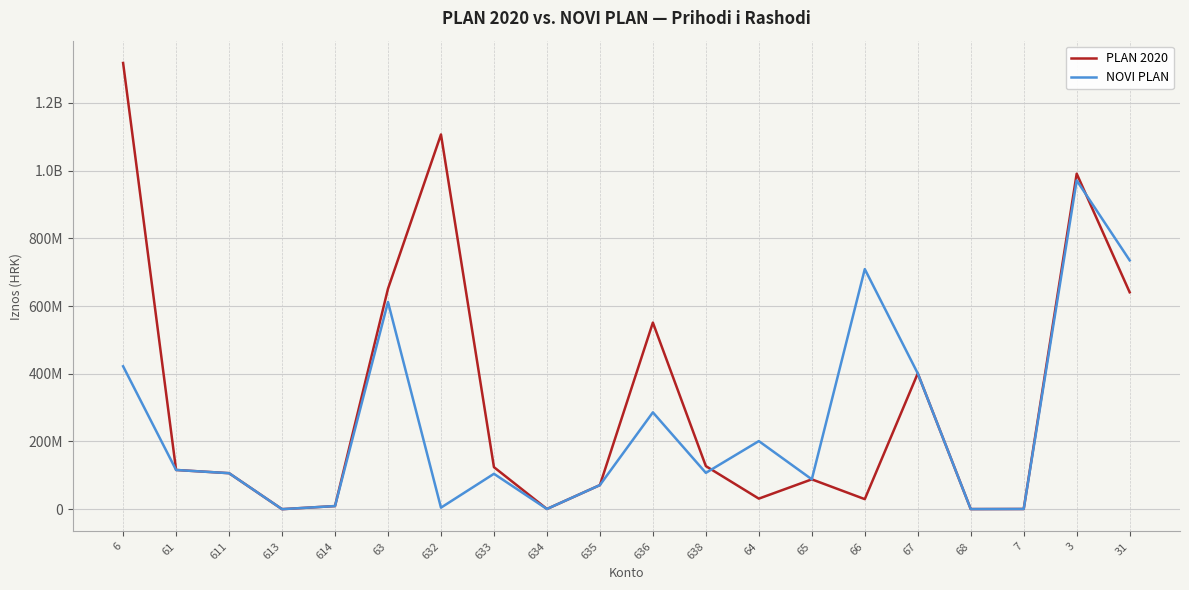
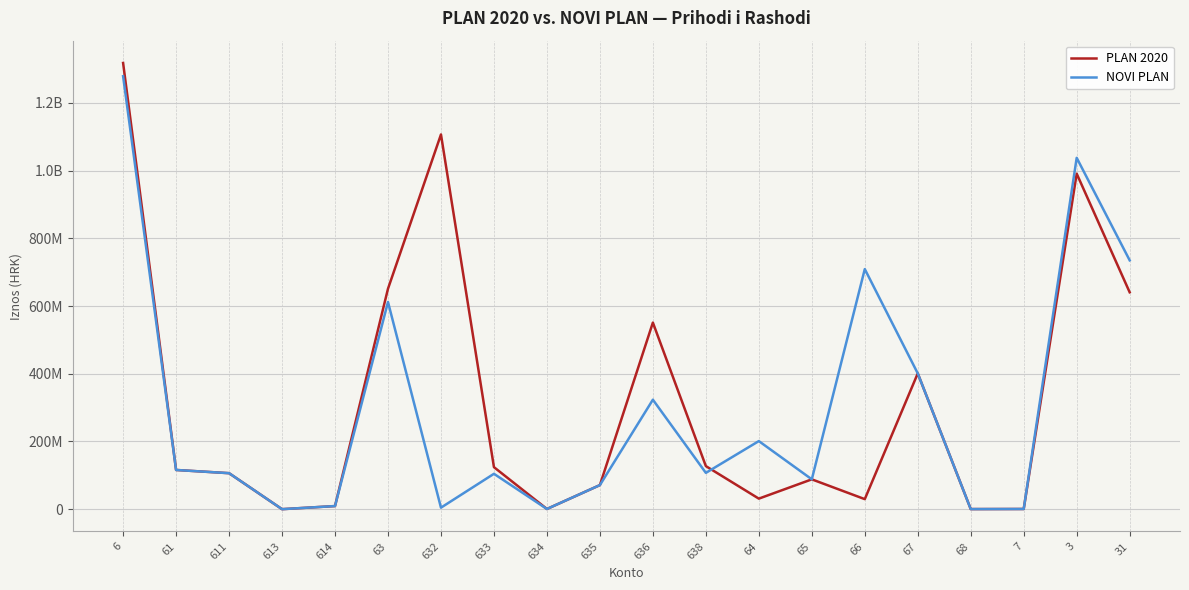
  {
    "PLAN 2020": {
      "6": 1320000000,
      "63": 650000000,
      "632": 1110000000,
      "633": 120000000,
      "636": 550000000,
      "638": 130000000,
      "64": 30000000,
      "66": 30000000,
      "3": 990000000,
      "31": 640000000
    },
    "NOVI PLAN": {
-     "6": 420000000,
+     "6": 1280000000,
      "63": 610000000,
      "632": 0,
      "633": 100000000,
-     "636": 290000000,
+     "636": 320000000,
      "638": 110000000,
      "64": 200000000,
      "66": 710000000,
-     "3": 970000000,
+     "3": 1040000000,
      "31": 740000000
    }
  }
